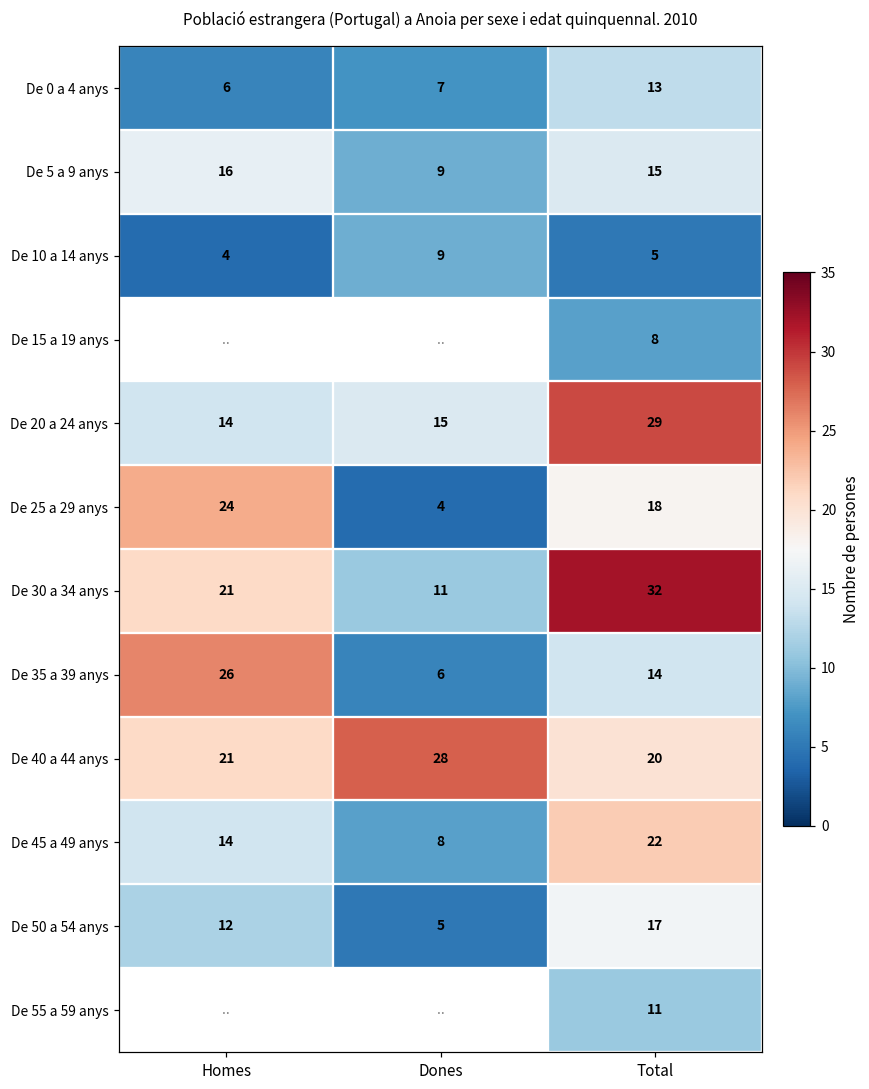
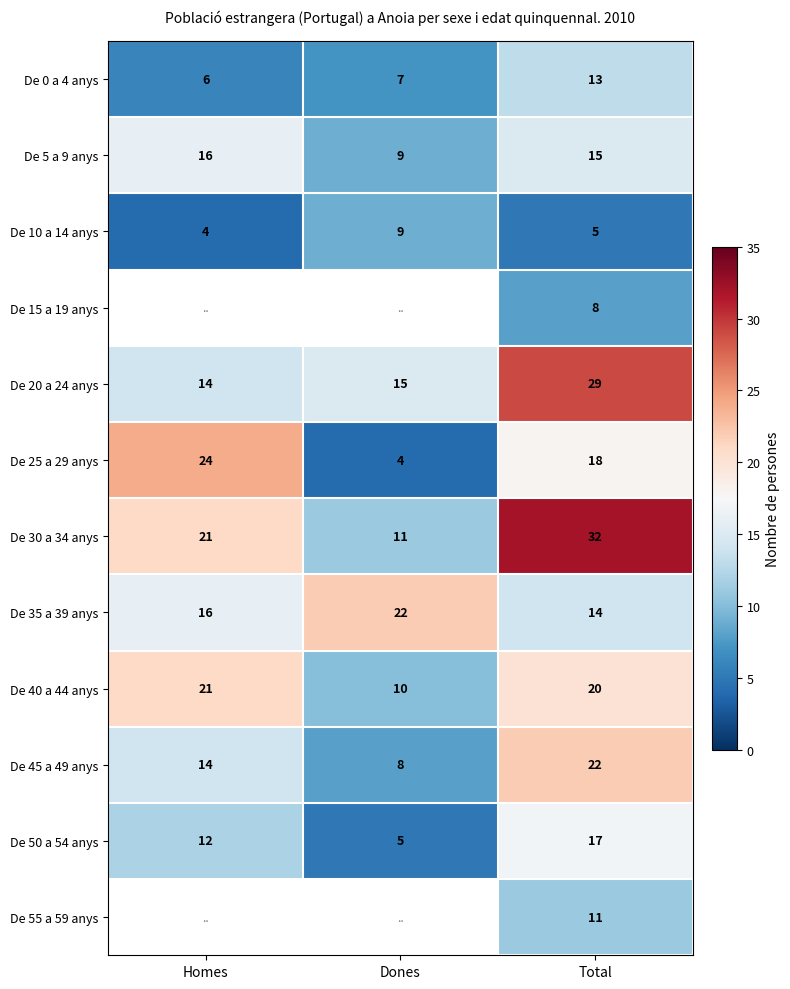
  {
    "De 0 a 4 anys": {
      "Homes": 6,
      "Dones": 7,
      "Total": 13
    },
    "De 5 a 9 anys": {
      "Homes": 16,
      "Dones": 9,
      "Total": 15
    },
    "De 10 a 14 anys": {
      "Homes": 4,
      "Dones": 9,
      "Total": 5
    },
    "De 15 a 19 anys": {
      "Total": 8
    },
    "De 20 a 24 anys": {
      "Homes": 14,
      "Dones": 15,
      "Total": 29
    },
    "De 25 a 29 anys": {
      "Homes": 24,
      "Dones": 4,
      "Total": 18
    },
    "De 30 a 34 anys": {
      "Homes": 21,
      "Dones": 11,
      "Total": 32
    },
    "De 35 a 39 anys": {
-     "Homes": 26,
-     "Dones": 6,
+     "Homes": 16,
+     "Dones": 22,
      "Total": 14
    },
    "De 40 a 44 anys": {
      "Homes": 21,
-     "Dones": 28,
+     "Dones": 10,
      "Total": 20
    },
    "De 45 a 49 anys": {
      "Homes": 14,
      "Dones": 8,
      "Total": 22
    },
    "De 50 a 54 anys": {
      "Homes": 12,
      "Dones": 5,
      "Total": 17
    },
    "De 55 a 59 anys": {
      "Total": 11
    }
  }
